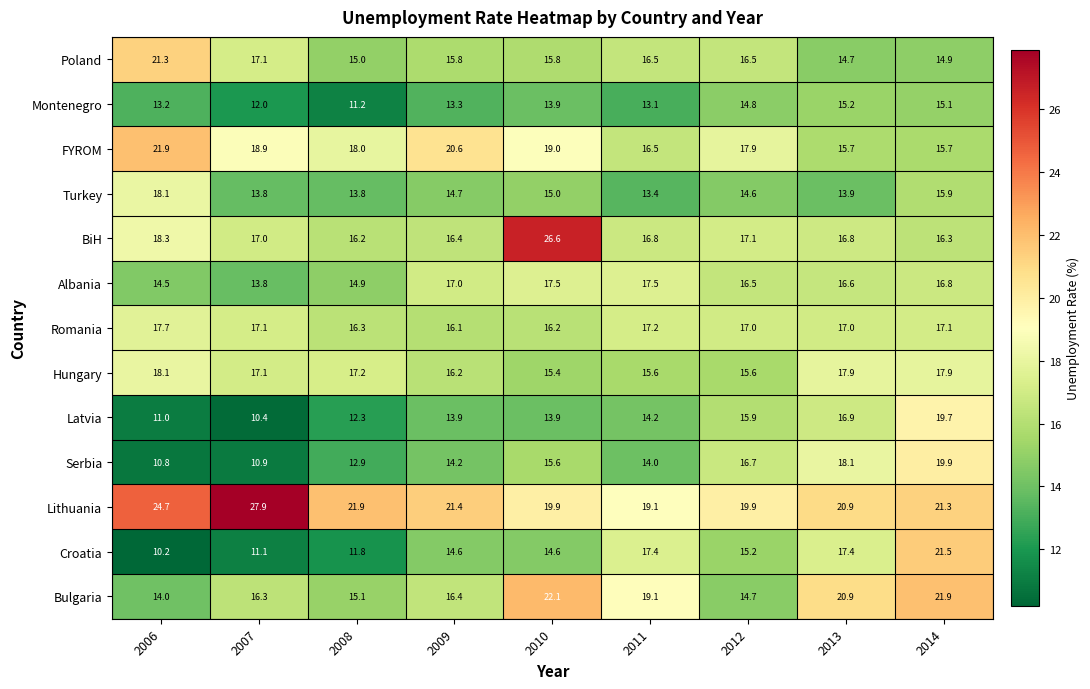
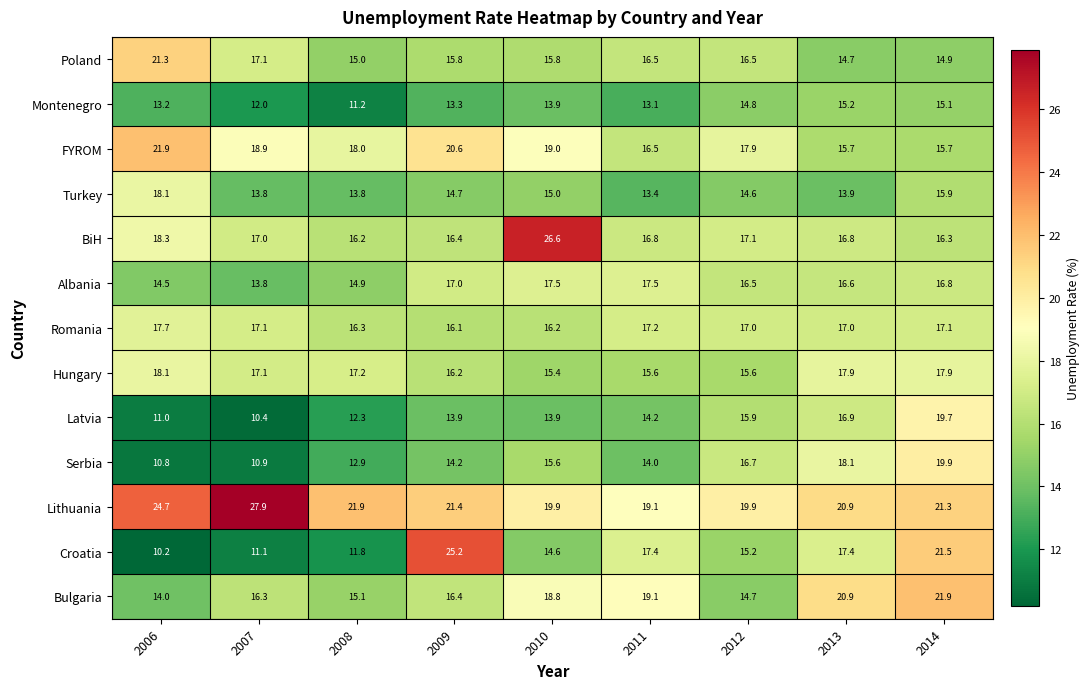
  {
    "Poland": {
      "2006": 21.3,
      "2007": 17.1,
      "2008": 15.0,
      "2009": 15.8,
      "2010": 15.8,
      "2011": 16.5,
      "2012": 16.5,
      "2013": 14.7,
      "2014": 14.9
    },
    "Montenegro": {
      "2006": 13.2,
      "2007": 12.0,
      "2008": 11.2,
      "2009": 13.3,
      "2010": 13.9,
      "2011": 13.1,
      "2012": 14.8,
      "2013": 15.2,
      "2014": 15.1
    },
    "FYROM": {
      "2006": 21.9,
      "2007": 18.9,
      "2008": 18.0,
      "2009": 20.6,
      "2010": 19.0,
      "2011": 16.5,
      "2012": 17.9,
      "2013": 15.7,
      "2014": 15.7
    },
    "Turkey": {
      "2006": 18.1,
      "2007": 13.8,
      "2008": 13.8,
      "2009": 14.7,
      "2010": 15.0,
      "2011": 13.4,
      "2012": 14.6,
      "2013": 13.9,
      "2014": 15.9
    },
    "BiH": {
      "2006": 18.3,
      "2007": 17.0,
      "2008": 16.2,
      "2009": 16.4,
      "2010": 26.6,
      "2011": 16.8,
      "2012": 17.1,
      "2013": 16.8,
      "2014": 16.3
    },
    "Albania": {
      "2006": 14.5,
      "2007": 13.8,
      "2008": 14.9,
      "2009": 17.0,
      "2010": 17.5,
      "2011": 17.5,
      "2012": 16.5,
      "2013": 16.6,
      "2014": 16.8
    },
    "Romania": {
      "2006": 17.7,
      "2007": 17.1,
      "2008": 16.3,
      "2009": 16.1,
      "2010": 16.2,
      "2011": 17.2,
      "2012": 17.0,
      "2013": 17.0,
      "2014": 17.1
    },
    "Hungary": {
      "2006": 18.1,
      "2007": 17.1,
      "2008": 17.2,
      "2009": 16.2,
      "2010": 15.4,
      "2011": 15.6,
      "2012": 15.6,
      "2013": 17.9,
      "2014": 17.9
    },
    "Latvia": {
      "2006": 11.0,
      "2007": 10.4,
      "2008": 12.3,
      "2009": 13.9,
      "2010": 13.9,
      "2011": 14.2,
      "2012": 15.9,
      "2013": 16.9,
      "2014": 19.7
    },
    "Serbia": {
      "2006": 10.8,
      "2007": 10.9,
      "2008": 12.9,
      "2009": 14.2,
      "2010": 15.6,
      "2011": 14.0,
      "2012": 16.7,
      "2013": 18.1,
      "2014": 19.9
    },
    "Lithuania": {
      "2006": 24.7,
      "2007": 27.9,
      "2008": 21.9,
      "2009": 21.4,
      "2010": 19.9,
      "2011": 19.1,
      "2012": 19.9,
      "2013": 20.9,
      "2014": 21.3
    },
    "Croatia": {
      "2006": 10.2,
      "2007": 11.1,
      "2008": 11.8,
-     "2009": 14.6,
+     "2009": 25.2,
      "2010": 14.6,
      "2011": 17.4,
      "2012": 15.2,
      "2013": 17.4,
      "2014": 21.5
    },
    "Bulgaria": {
      "2006": 14.0,
      "2007": 16.3,
      "2008": 15.1,
      "2009": 16.4,
-     "2010": 22.1,
+     "2010": 18.8,
      "2011": 19.1,
      "2012": 14.7,
      "2013": 20.9,
      "2014": 21.9
    }
  }
